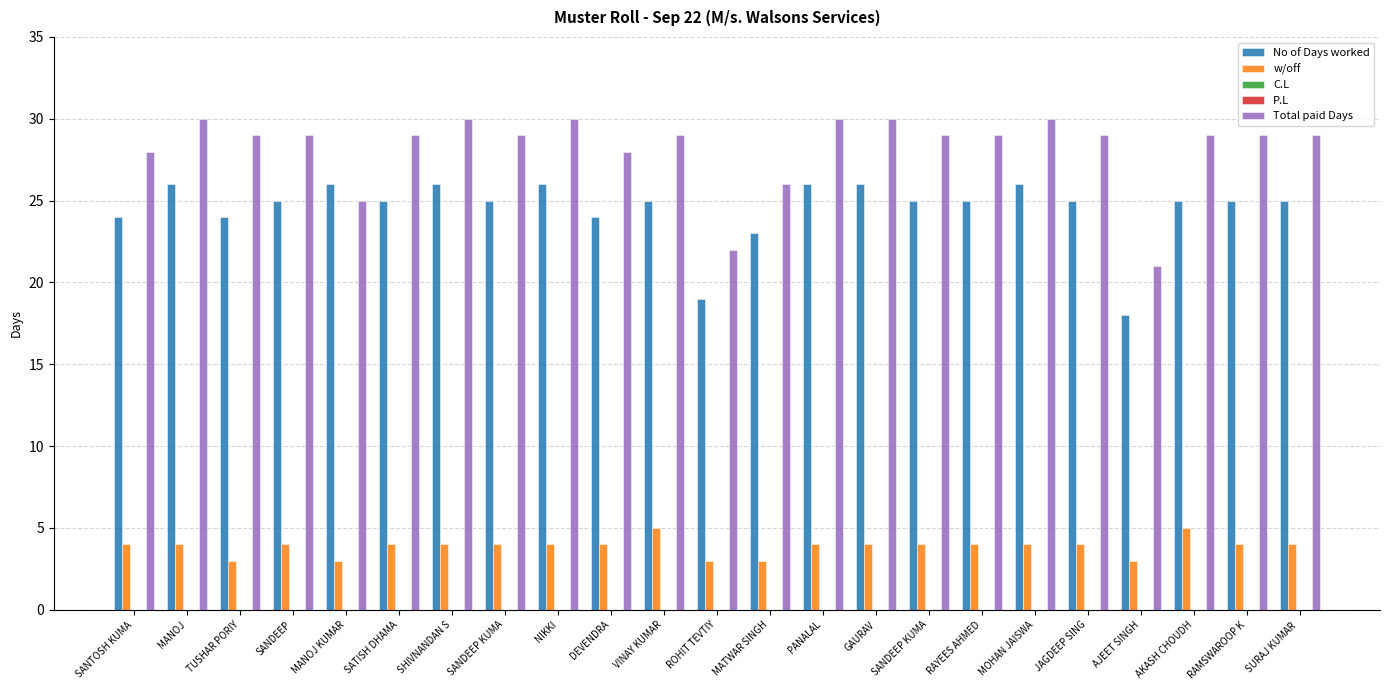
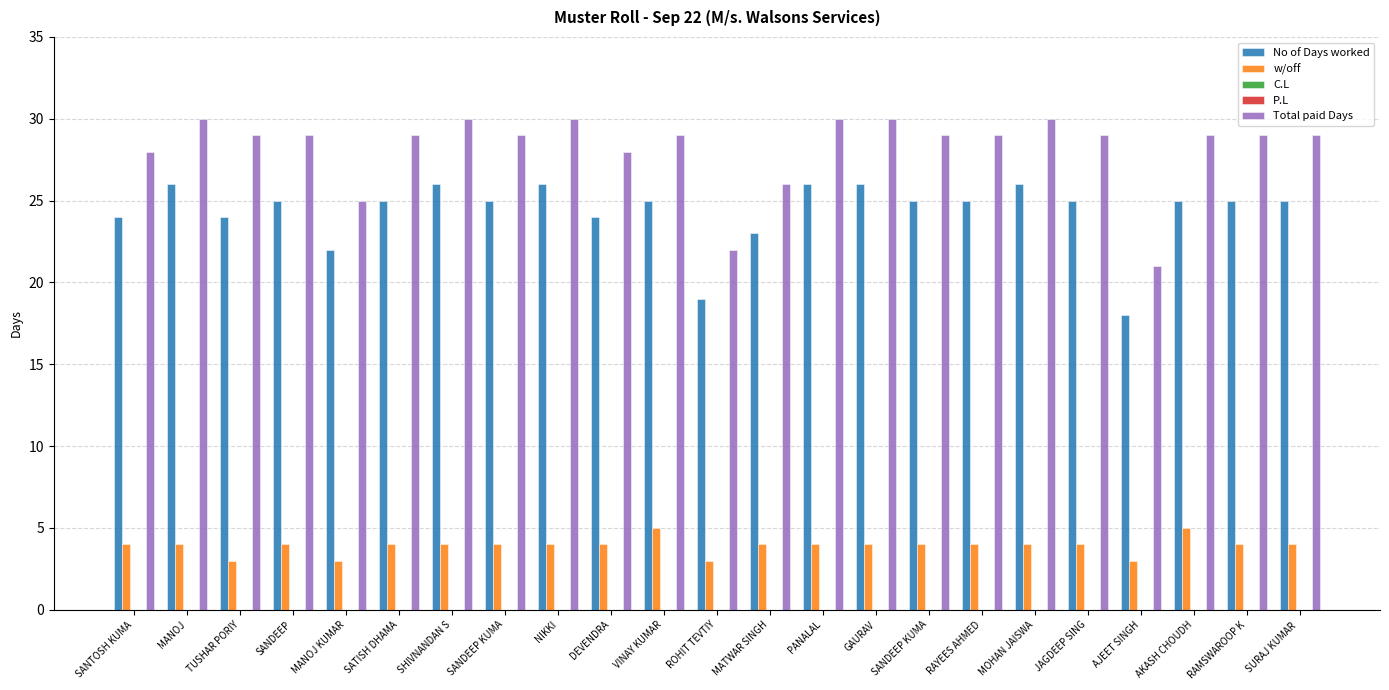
  {
    "No of Days worked": {
      "SANTOSH KUMA": 24,
      "MANOJ": 26,
      "TUSHAR PORIY": 24,
      "SANDEEP": 25,
-     "MANOJ KUMAR": 26,
+     "MANOJ KUMAR": 22,
      "SATISH DHAMA": 25,
      "SHIVNANDAN S": 26,
      "NIKKI": 26,
      "DEVENDRA": 24,
      "VINAY KUMAR": 25,
      "ROHIT TEVTIY": 19,
      "MATWAR SINGH": 23,
      "PANALAL": 26,
      "GAURAV": 26,
      "RAYEES AHMED": 25,
      "MOHAN JAISWA": 26,
      "JAGDEEP SING": 25,
      "AJEET SINGH": 18,
      "AKASH CHOUDH": 25,
      "RAMSWAROOP K": 25,
      "SURAJ KUMAR": 25
    },
    "w/off": {
      "SANTOSH KUMA": 4,
      "MANOJ": 4,
      "TUSHAR PORIY": 3,
      "SANDEEP": 4,
      "MANOJ KUMAR": 3,
      "SATISH DHAMA": 4,
      "SHIVNANDAN S": 4,
      "NIKKI": 4,
      "DEVENDRA": 4,
      "VINAY KUMAR": 5,
      "ROHIT TEVTIY": 3,
-     "MATWAR SINGH": 3,
+     "MATWAR SINGH": 4,
      "PANALAL": 4,
      "GAURAV": 4,
      "RAYEES AHMED": 4,
      "MOHAN JAISWA": 4,
      "JAGDEEP SING": 4,
      "AJEET SINGH": 3,
      "AKASH CHOUDH": 5,
      "RAMSWAROOP K": 4,
      "SURAJ KUMAR": 4
    },
    "C.L": {
      "SANTOSH KUMA": 0,
      "MANOJ": 0,
      "TUSHAR PORIY": 0,
      "SANDEEP": 0,
      "MANOJ KUMAR": 0,
      "SATISH DHAMA": 0,
      "SHIVNANDAN S": 0,
      "NIKKI": 0,
      "DEVENDRA": 0,
      "VINAY KUMAR": 0,
      "ROHIT TEVTIY": 0,
      "MATWAR SINGH": 0,
      "PANALAL": 0,
      "GAURAV": 0,
      "RAYEES AHMED": 0,
      "MOHAN JAISWA": 0,
      "JAGDEEP SING": 0,
      "AJEET SINGH": 0,
      "AKASH CHOUDH": 0,
      "RAMSWAROOP K": 0,
      "SURAJ KUMAR": 0
    },
    "P.L": {
      "SANTOSH KUMA": 0,
      "MANOJ": 0,
      "TUSHAR PORIY": 0,
      "SANDEEP": 0,
      "MANOJ KUMAR": 0,
      "SATISH DHAMA": 0,
      "SHIVNANDAN S": 0,
      "NIKKI": 0,
      "DEVENDRA": 0,
      "VINAY KUMAR": 0,
      "ROHIT TEVTIY": 0,
      "MATWAR SINGH": 0,
      "PANALAL": 0,
      "GAURAV": 0,
      "RAYEES AHMED": 0,
      "MOHAN JAISWA": 0,
      "JAGDEEP SING": 0,
      "AJEET SINGH": 0,
      "AKASH CHOUDH": 0,
      "RAMSWAROOP K": 0,
      "SURAJ KUMAR": 0
    },
    "Total paid Days": {
      "SANTOSH KUMA": 28,
      "MANOJ": 30,
      "TUSHAR PORIY": 29,
      "SANDEEP": 29,
      "MANOJ KUMAR": 25,
      "SATISH DHAMA": 29,
      "SHIVNANDAN S": 30,
      "NIKKI": 30,
      "DEVENDRA": 28,
      "VINAY KUMAR": 29,
      "ROHIT TEVTIY": 22,
      "MATWAR SINGH": 26,
      "PANALAL": 30,
      "GAURAV": 30,
      "RAYEES AHMED": 29,
      "MOHAN JAISWA": 30,
      "JAGDEEP SING": 29,
      "AJEET SINGH": 21,
      "AKASH CHOUDH": 29,
      "RAMSWAROOP K": 29,
      "SURAJ KUMAR": 29
    }
  }
